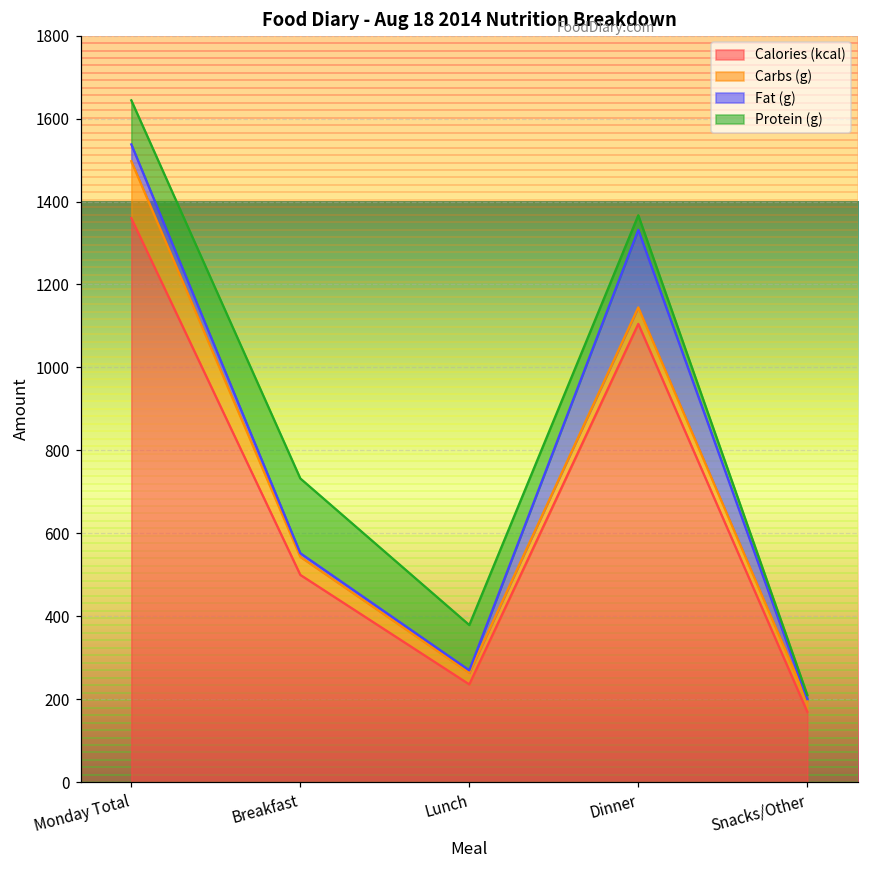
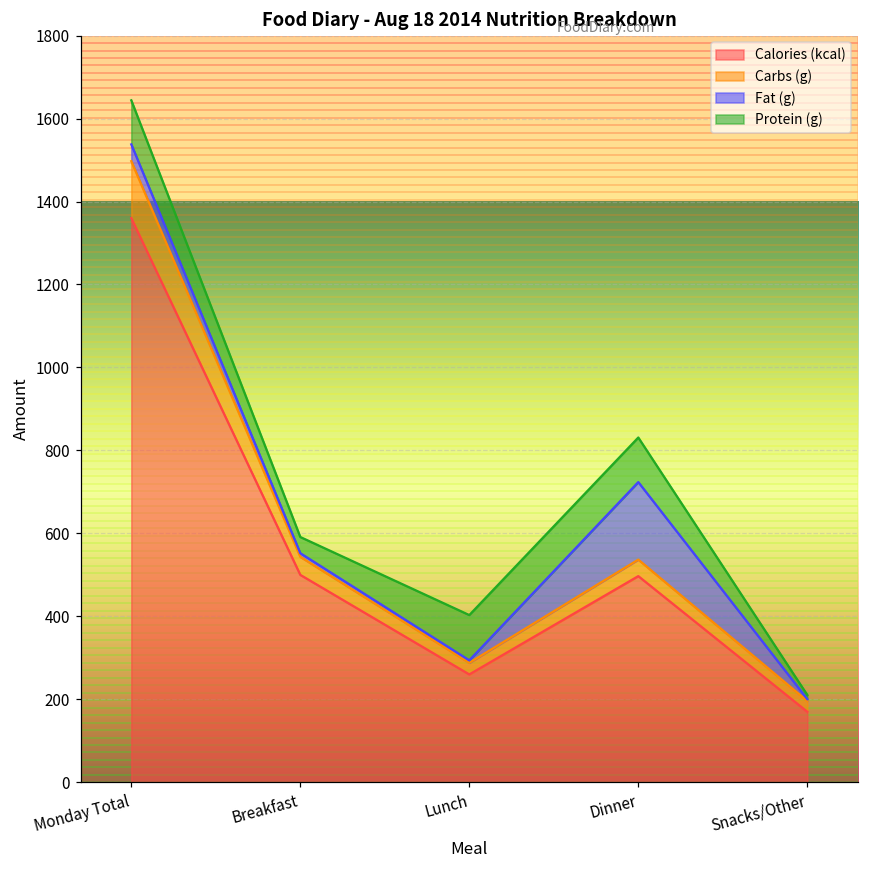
  {
    "Calories (kcal)": {
      "Monday Total": 1360,
      "Breakfast": 500,
-     "Lunch": 240,
-     "Dinner": 1110,
+     "Lunch": 260,
+     "Dinner": 500,
      "Snacks/Other": 170
    },
    "Carbs (g)": {
      "Monday Total": 140,
      "Breakfast": 40,
      "Dinner": 40
    },
    "Fat (g)": {
      "Monday Total": 40,
      "Breakfast": 10,
      "Dinner": 190
    },
    "Protein (g)": {
      "Monday Total": 110,
-     "Breakfast": 180,
+     "Breakfast": 40,
      "Lunch": 110,
-     "Dinner": 40,
+     "Dinner": 110,
      "Snacks/Other": 10
    }
  }
